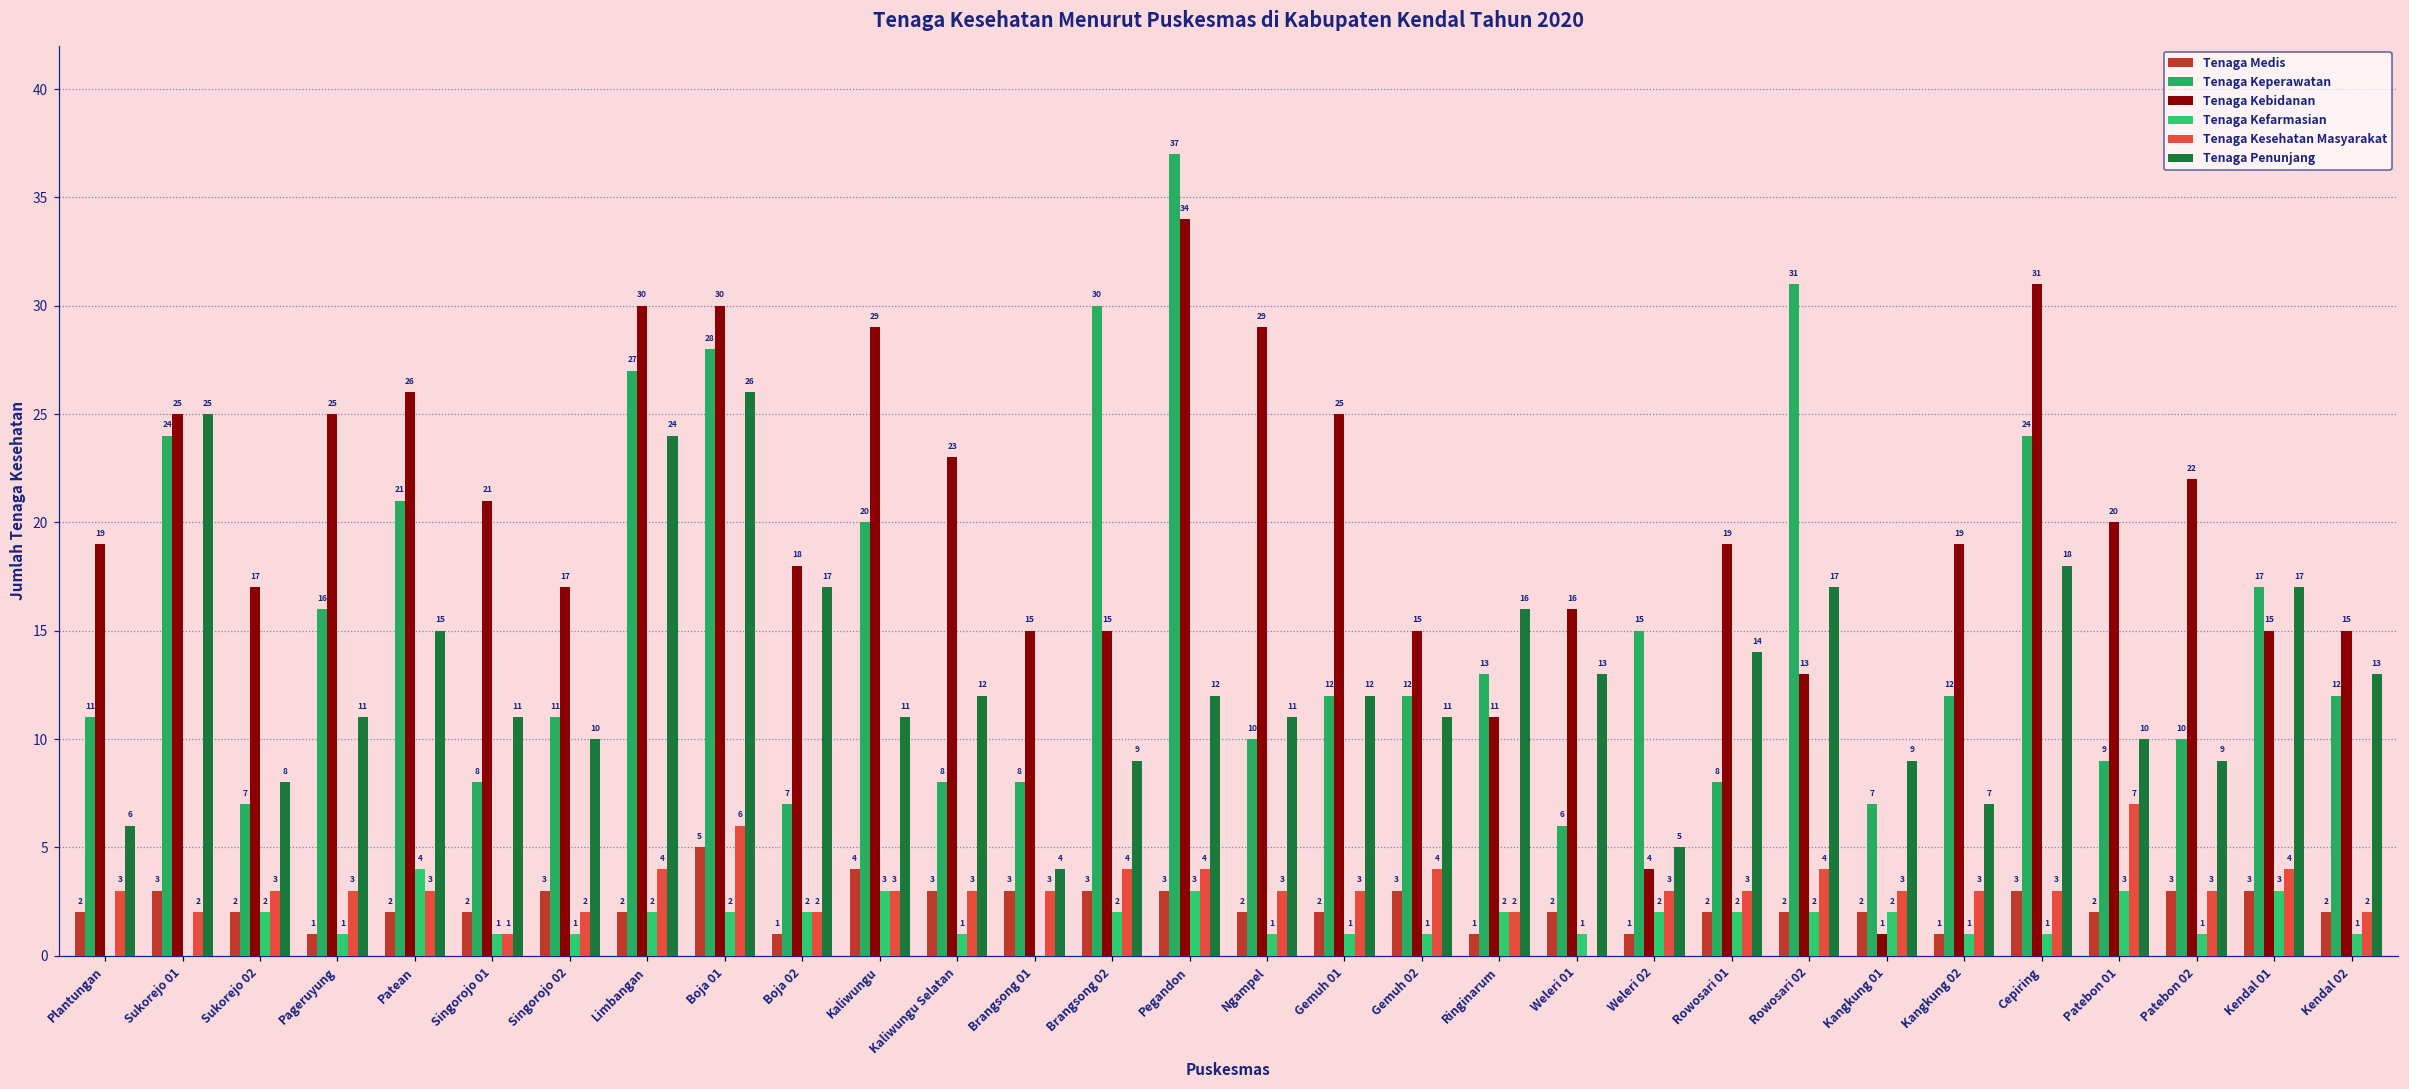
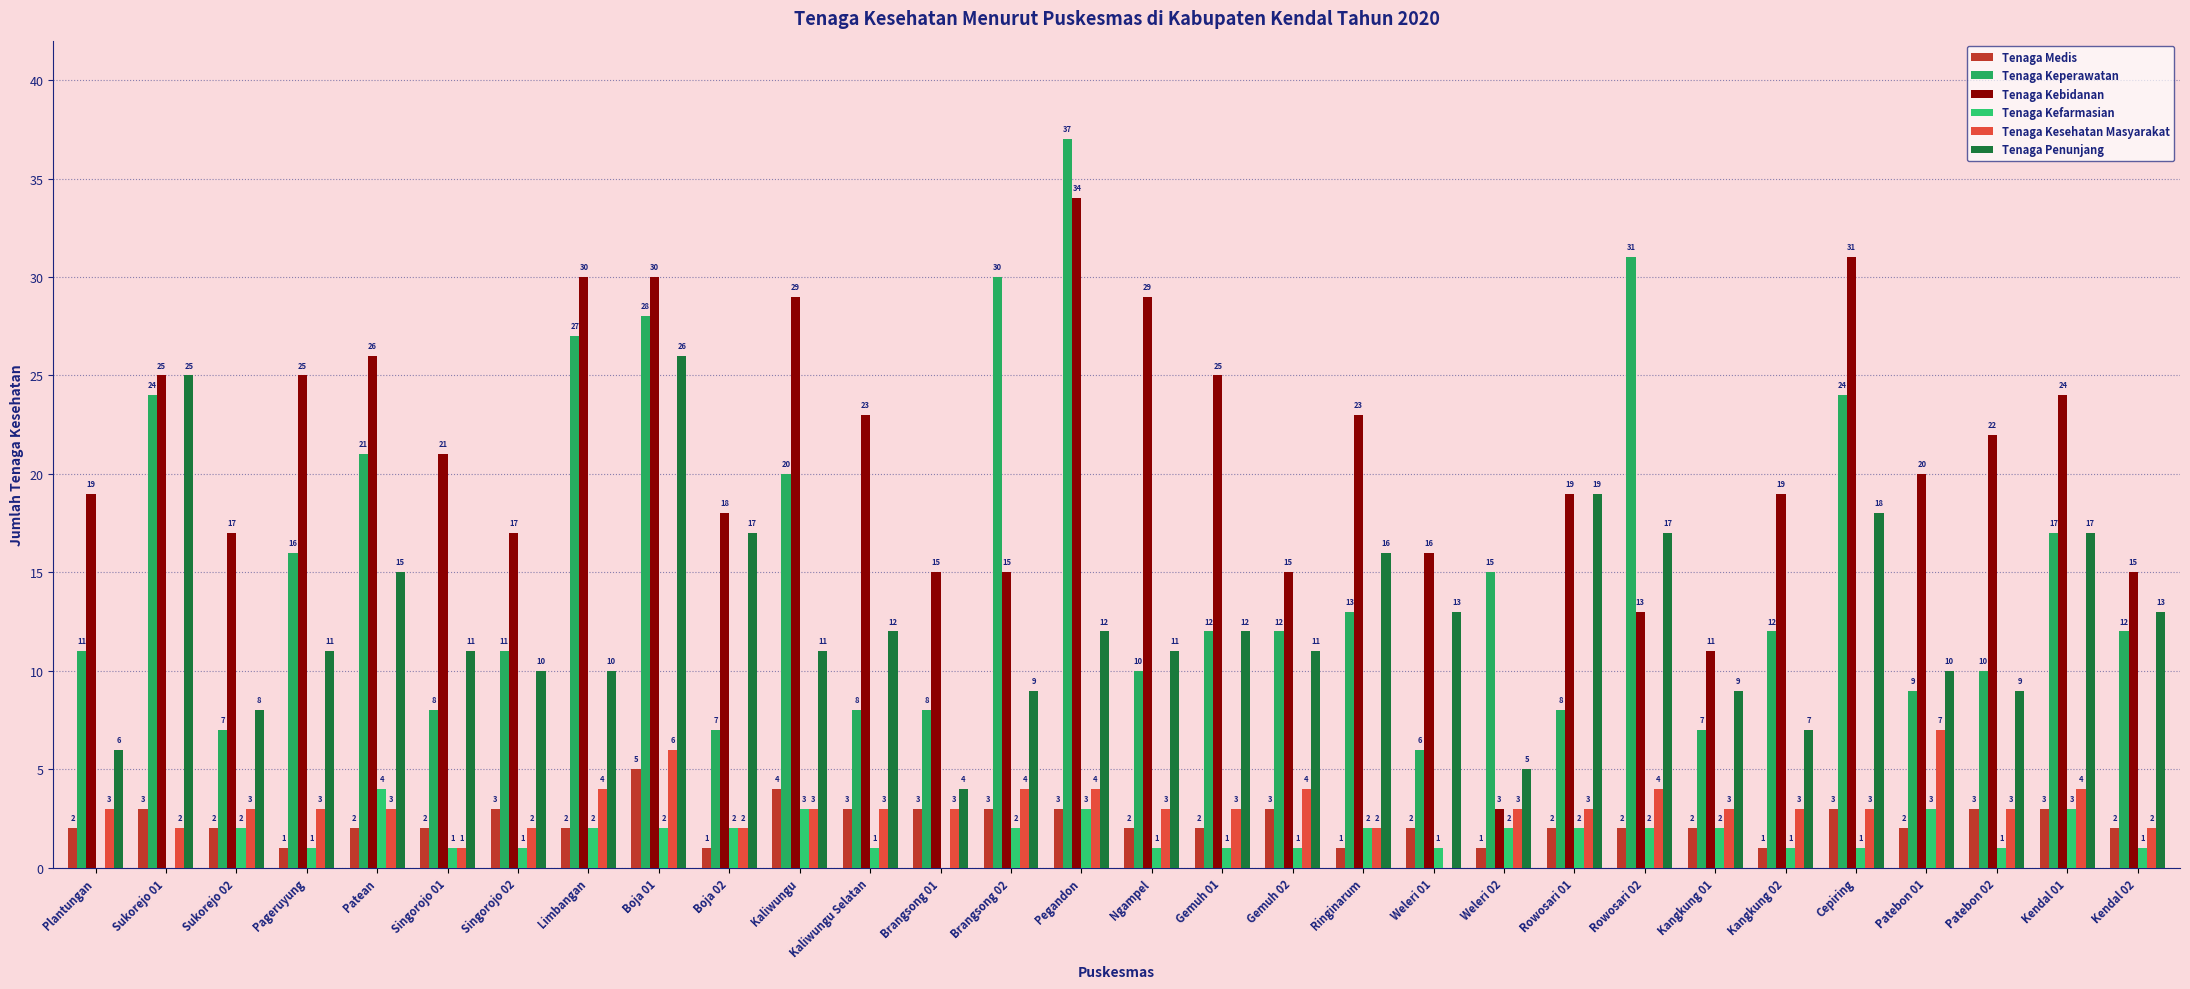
  {
    "Tenaga Kebidanan": {
      "Plantungan": 19,
      "Sukorejo 01": 25,
      "Sukorejo 02": 17,
      "Pageruyung": 25,
      "Patean": 26,
      "Singorojo 01": 21,
      "Singorojo 02": 17,
      "Limbangan": 30,
      "Boja 01": 30,
      "Boja 02": 18,
      "Kaliwungu": 29,
      "Kaliwungu Selatan": 23,
      "Brangsong 01": 15,
      "Brangsong 02": 15,
      "Pegandon": 34,
      "Ngampel": 29,
      "Gemuh 01": 25,
      "Gemuh 02": 15,
-     "Ringinarum": 11,
+     "Ringinarum": 23,
      "Weleri 01": 16,
-     "Weleri 02": 4,
+     "Weleri 02": 3,
      "Rowosari 01": 19,
      "Rowosari 02": 13,
-     "Kangkung 01": 1,
+     "Kangkung 01": 11,
      "Kangkung 02": 19,
      "Cepiring": 31,
      "Patebon 01": 20,
      "Patebon 02": 22,
-     "Kendal 01": 15,
+     "Kendal 01": 24,
      "Kendal 02": 15
    },
    "Tenaga Penunjang": {
      "Plantungan": 6,
      "Sukorejo 01": 25,
      "Sukorejo 02": 8,
      "Pageruyung": 11,
      "Patean": 15,
      "Singorojo 01": 11,
      "Singorojo 02": 10,
-     "Limbangan": 24,
+     "Limbangan": 10,
      "Boja 01": 26,
      "Boja 02": 17,
      "Kaliwungu": 11,
      "Kaliwungu Selatan": 12,
      "Brangsong 01": 4,
      "Brangsong 02": 9,
      "Pegandon": 12,
      "Ngampel": 11,
      "Gemuh 01": 12,
      "Gemuh 02": 11,
      "Ringinarum": 16,
      "Weleri 01": 13,
      "Weleri 02": 5,
-     "Rowosari 01": 14,
+     "Rowosari 01": 19,
      "Rowosari 02": 17,
      "Kangkung 01": 9,
      "Kangkung 02": 7,
      "Cepiring": 18,
      "Patebon 01": 10,
      "Patebon 02": 9,
      "Kendal 01": 17,
      "Kendal 02": 13
    }
  }
